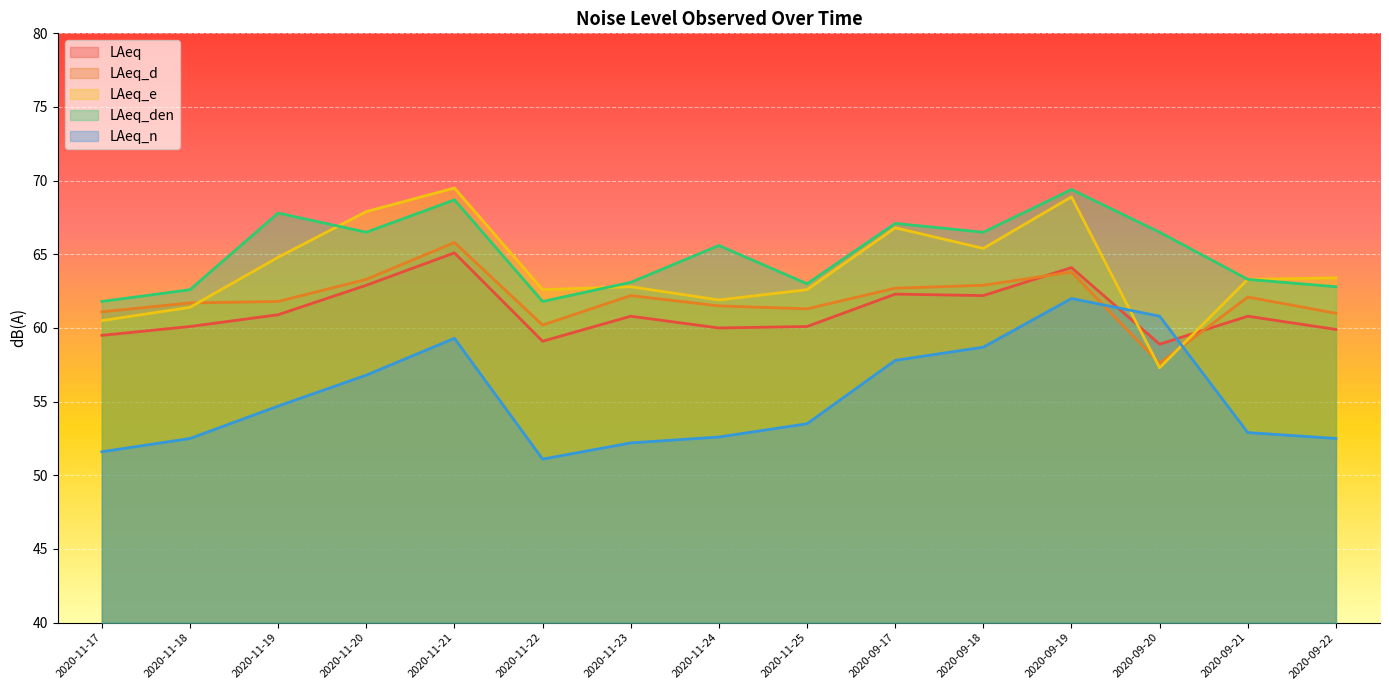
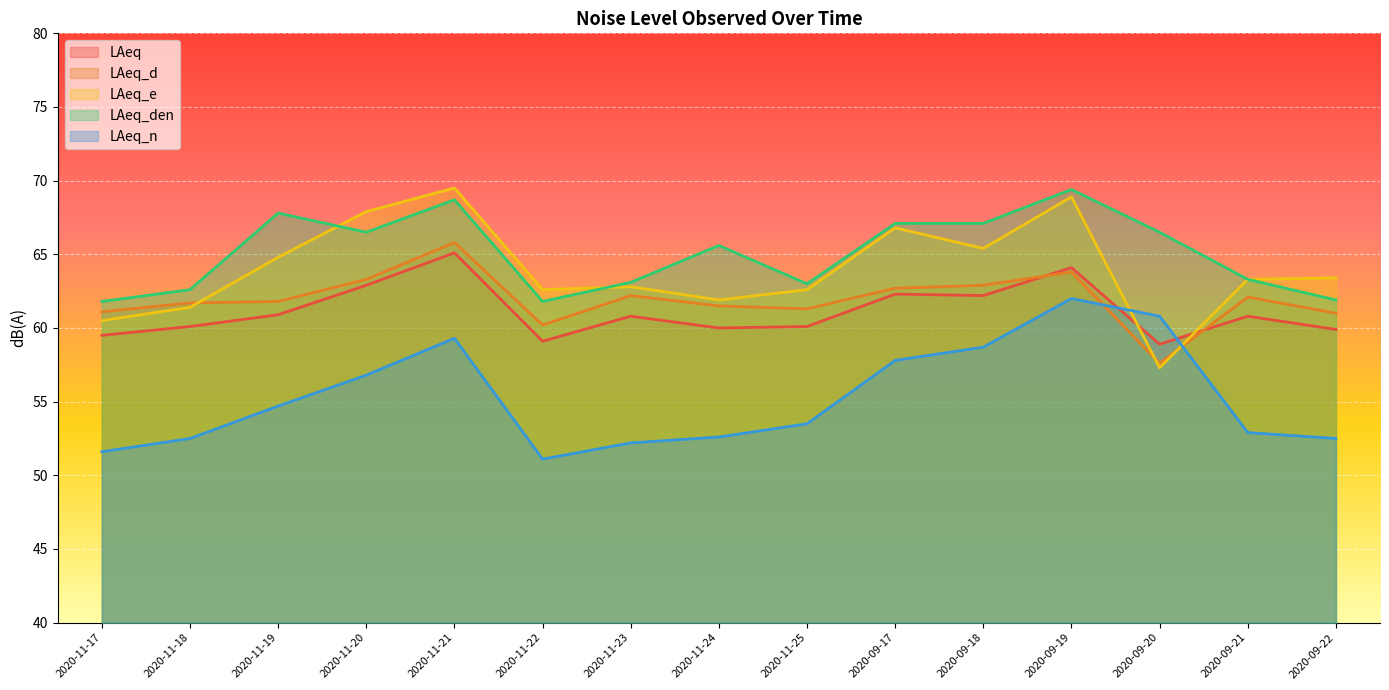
  {
    "LAeq_den": {
      "2020-11-17": 61.8,
      "2020-11-18": 62.6,
      "2020-11-19": 67.8,
      "2020-11-20": 66.5,
      "2020-11-21": 68.7,
      "2020-11-22": 61.8,
      "2020-11-23": 63.1,
      "2020-11-24": 65.6,
      "2020-11-25": 63.0,
      "2020-09-17": 67.1,
-     "2020-09-18": 66.5,
+     "2020-09-18": 67.1,
      "2020-09-19": 69.4,
      "2020-09-20": 66.5,
-     "2020-09-22": 62.8
+     "2020-09-22": 61.9
    },
    "LAeq_n": {
      "2020-11-17": 51.6,
      "2020-11-18": 52.5,
      "2020-11-19": 54.7,
      "2020-11-20": 56.8,
      "2020-11-21": 59.3,
      "2020-11-22": 51.1,
      "2020-11-23": 52.2,
      "2020-11-24": 52.6,
      "2020-11-25": 53.5,
      "2020-09-17": 57.8,
      "2020-09-18": 58.7,
      "2020-09-19": 62.0,
      "2020-09-20": 60.8,
      "2020-09-21": 52.9,
      "2020-09-22": 52.5
    }
  }
